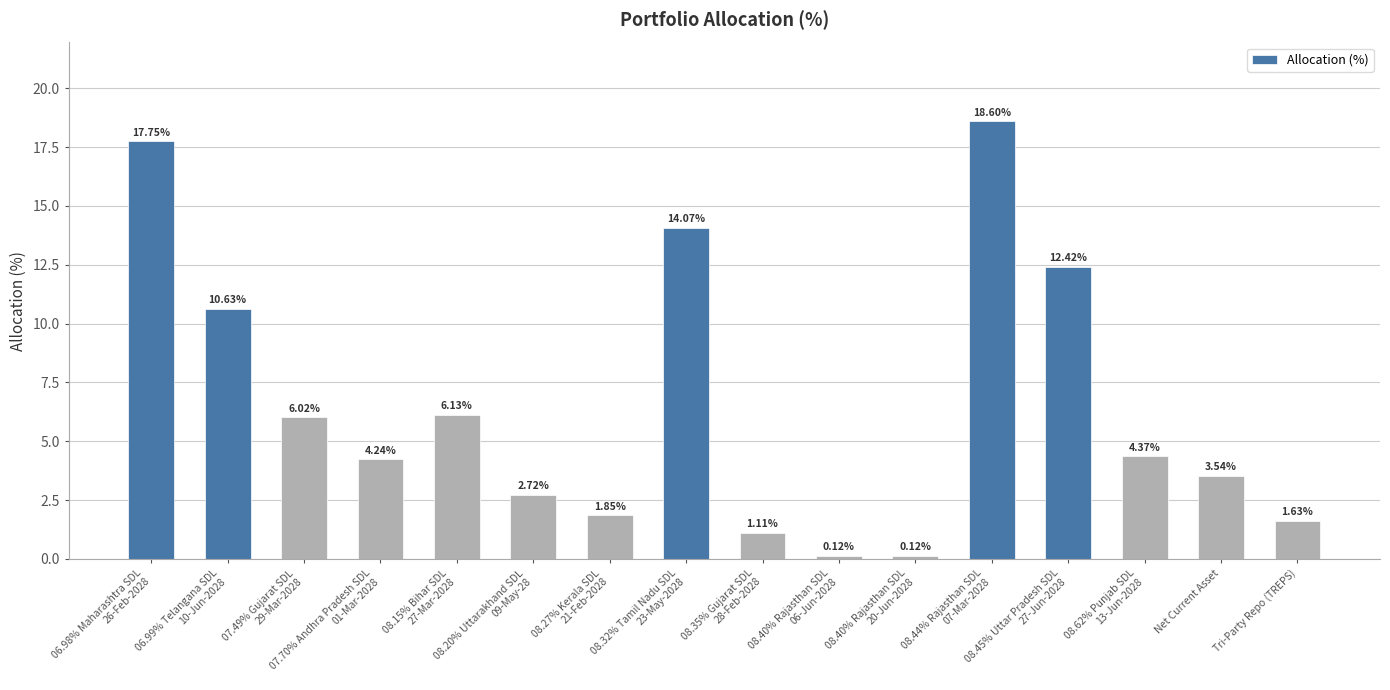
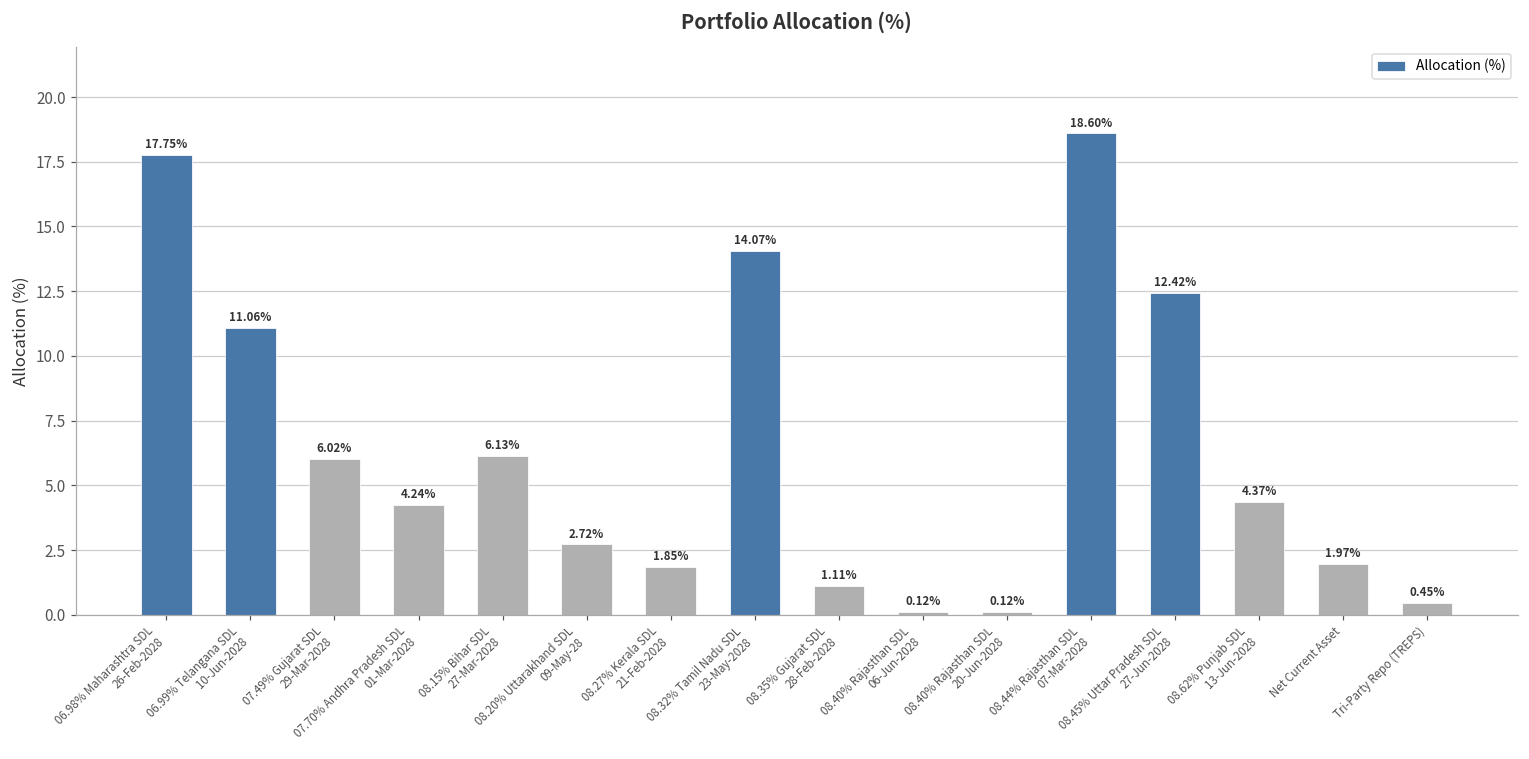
  {
    "06.98% Maharashtra SDL 26-Feb-2028": "17.75%",
-   "06.99% Telangana SDL 10-Jun-2028": "10.63%",
+   "06.99% Telangana SDL 10-Jun-2028": "11.06%",
    "07.49% Gujarat SDL 29-Mar-2028": "6.02%",
    "07.70% Andhra Pradesh SDL 01-Mar-2028": "4.24%",
    "08.15% Bihar SDL 27-Mar-2028": "6.13%",
    "08.20% Uttarakhand SDL 09-May-28": "2.72%",
    "08.27% Kerala SDL 21-Feb-2028": "1.85%",
    "08.32% Tamil Nadu SDL 23-May-2028": "14.07%",
    "08.35% Gujarat SDL 28-Feb-2028": "1.11%",
    "08.40% Rajasthan SDL 06-Jun-2028": "0.12%",
    "08.40% Rajasthan SDL 20-Jun-2028": "0.12%",
    "08.44% Rajasthan SDL 07-Mar-2028": "18.60%",
    "08.45% Uttar Pradesh SDL 27-Jun-2028": "12.42%",
    "08.62% Punjab SDL 13-Jun-2028": "4.37%",
-   "Net Current Asset": "3.54%",
-   "Tri-Party Repo (TREPS)": "1.63%"
+   "Net Current Asset": "1.97%",
+   "Tri-Party Repo (TREPS)": "0.45%"
  }
